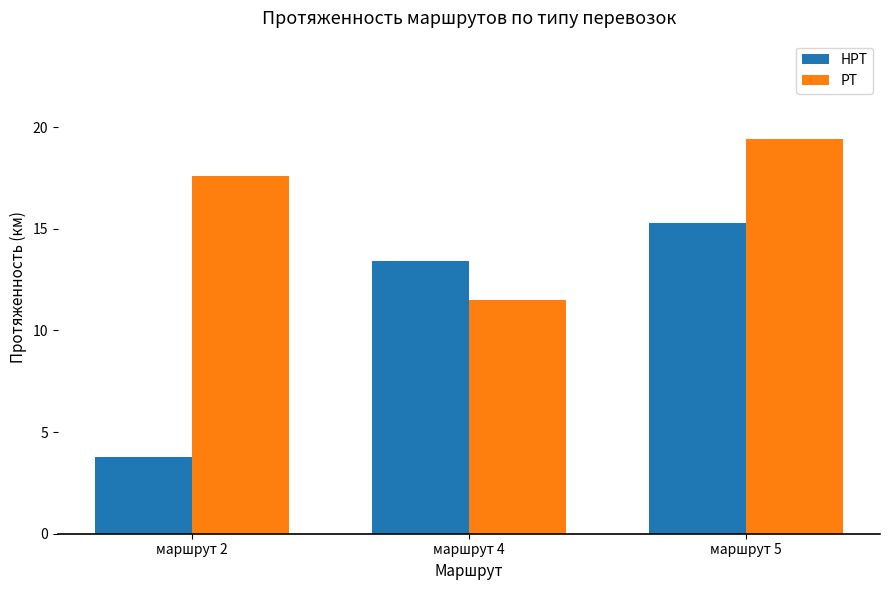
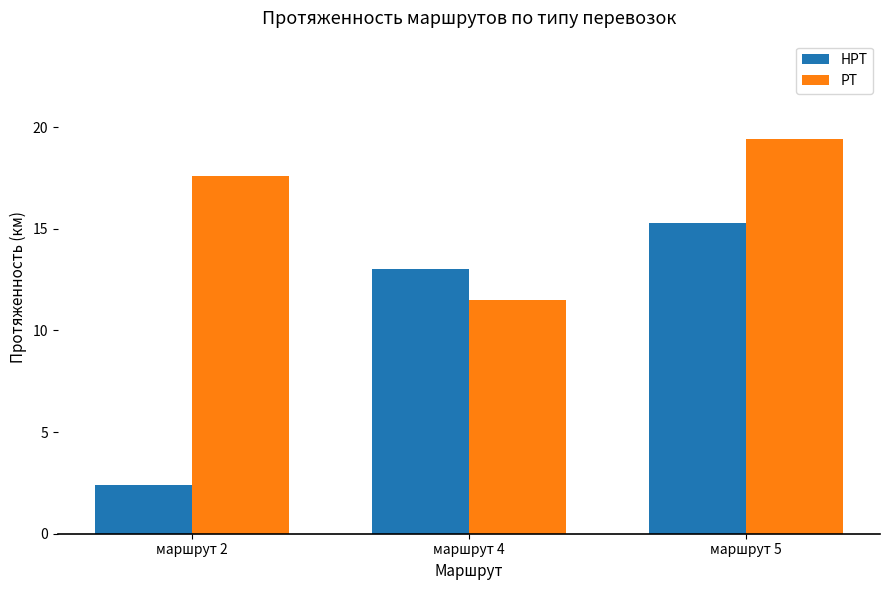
  {
    "НРТ": {
-     "маршрут 2": 3.8,
-     "маршрут 4": 13.4,
+     "маршрут 2": 2.4,
+     "маршрут 4": 13.0,
      "маршрут 5": 15.3
    },
    "РТ": {
      "маршрут 2": 17.6,
      "маршрут 4": 11.5,
      "маршрут 5": 19.4
    }
  }
